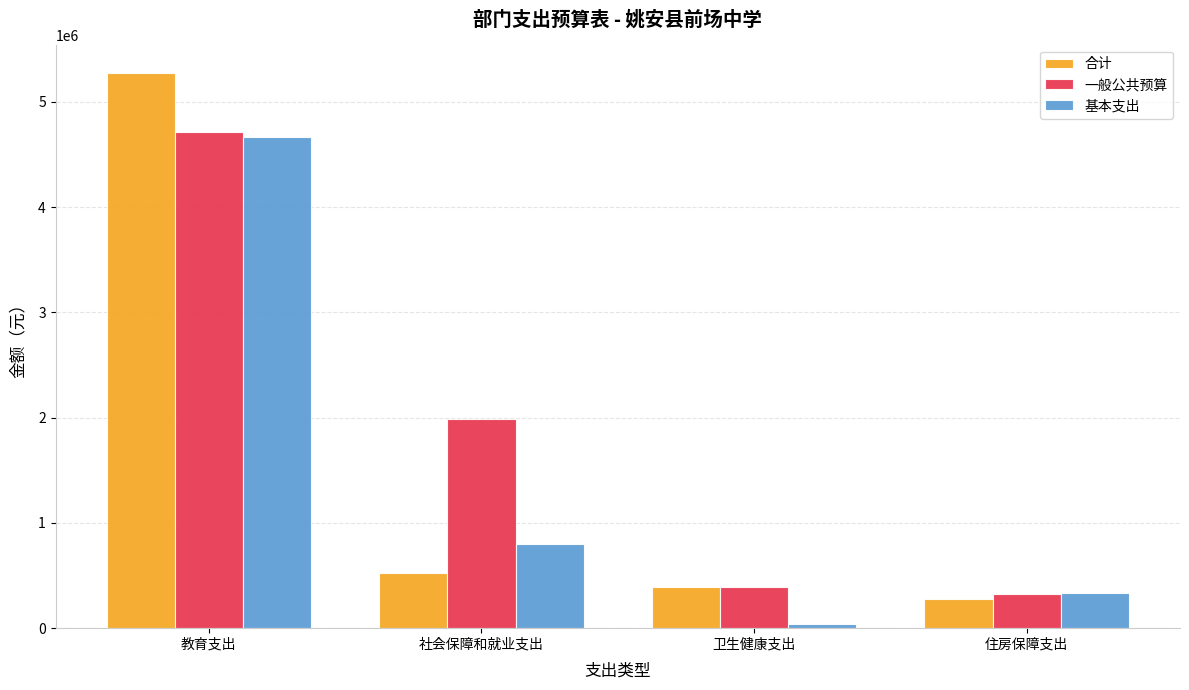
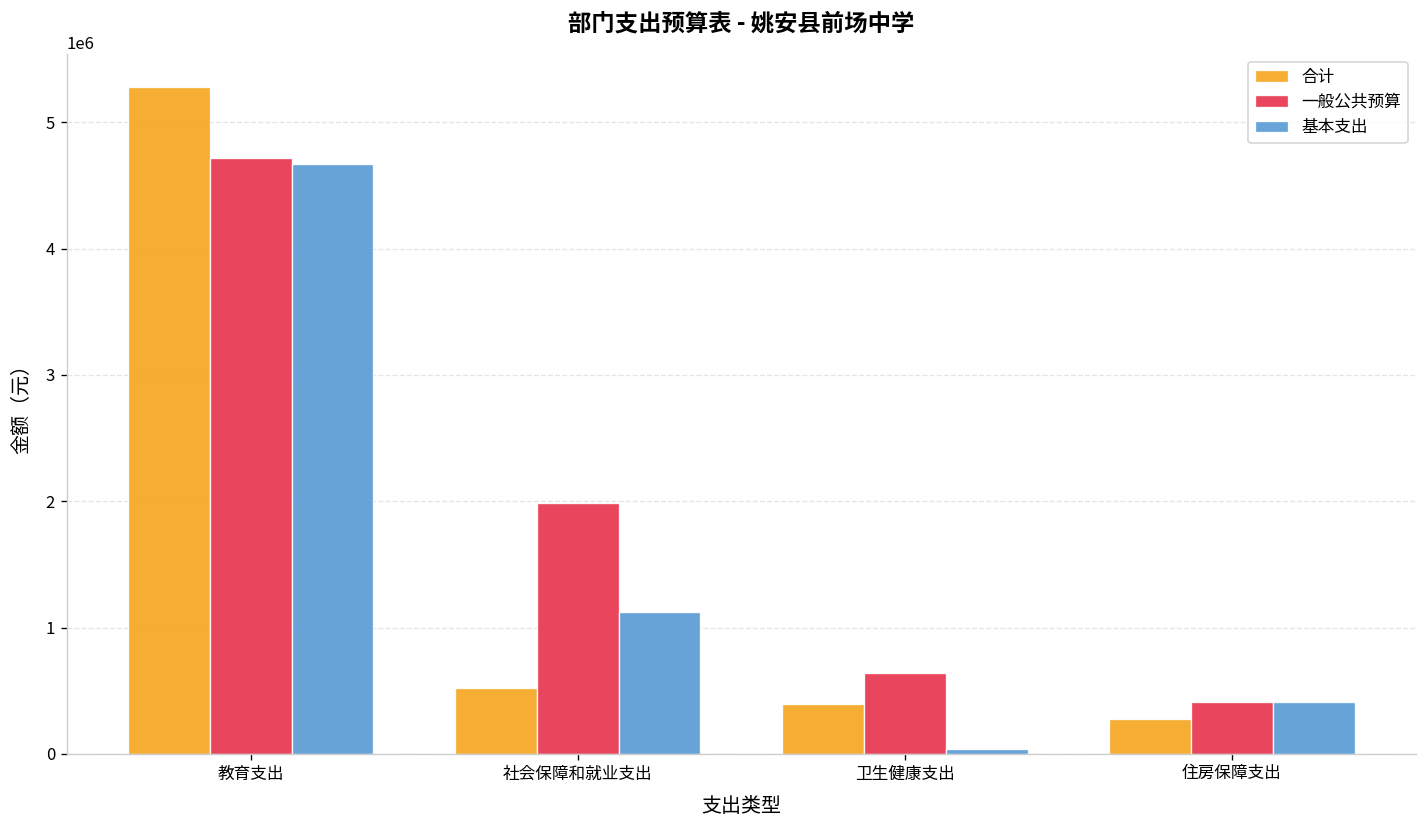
  {
    "合计": {
      "教育支出": 5280000,
      "社会保障和就业支出": 520000,
      "卫生健康支出": 390000,
      "住房保障支出": 280000
    },
    "一般公共预算": {
      "教育支出": 4710000,
      "社会保障和就业支出": 1990000,
-     "卫生健康支出": 390000,
-     "住房保障支出": 320000
+     "卫生健康支出": 640000,
+     "住房保障支出": 410000
    },
    "基本支出": {
      "教育支出": 4670000,
-     "社会保障和就业支出": 800000,
+     "社会保障和就业支出": 1120000,
      "卫生健康支出": 40000,
-     "住房保障支出": 330000
+     "住房保障支出": 410000
    }
  }
